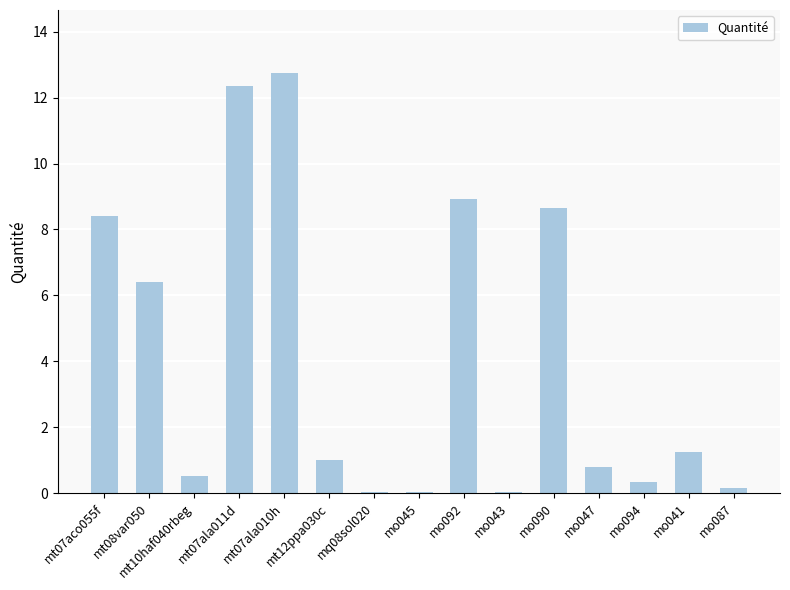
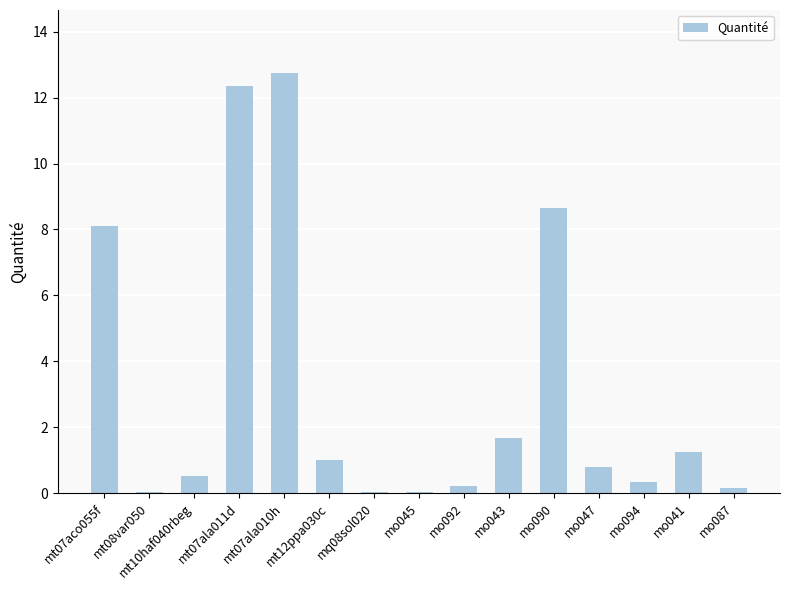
  {
-   "mt07aco055f": 8.4,
-   "mt08var050": 6.4,
+   "mt07aco055f": 8.1,
+   "mt08var050": 0.0,
    "mt10haf040rbeg": 0.5,
    "mt07ala011d": 12.4,
    "mt07ala010h": 12.8,
    "mt12ppa030c": 1.0,
-   "mo092": 8.9,
-   "mo043": 0.0,
+   "mo092": 0.2,
+   "mo043": 1.7,
    "mo090": 8.7,
    "mo047": 0.8,
    "mo094": 0.3,
    "mo041": 1.2,
    "mo087": 0.1
  }
